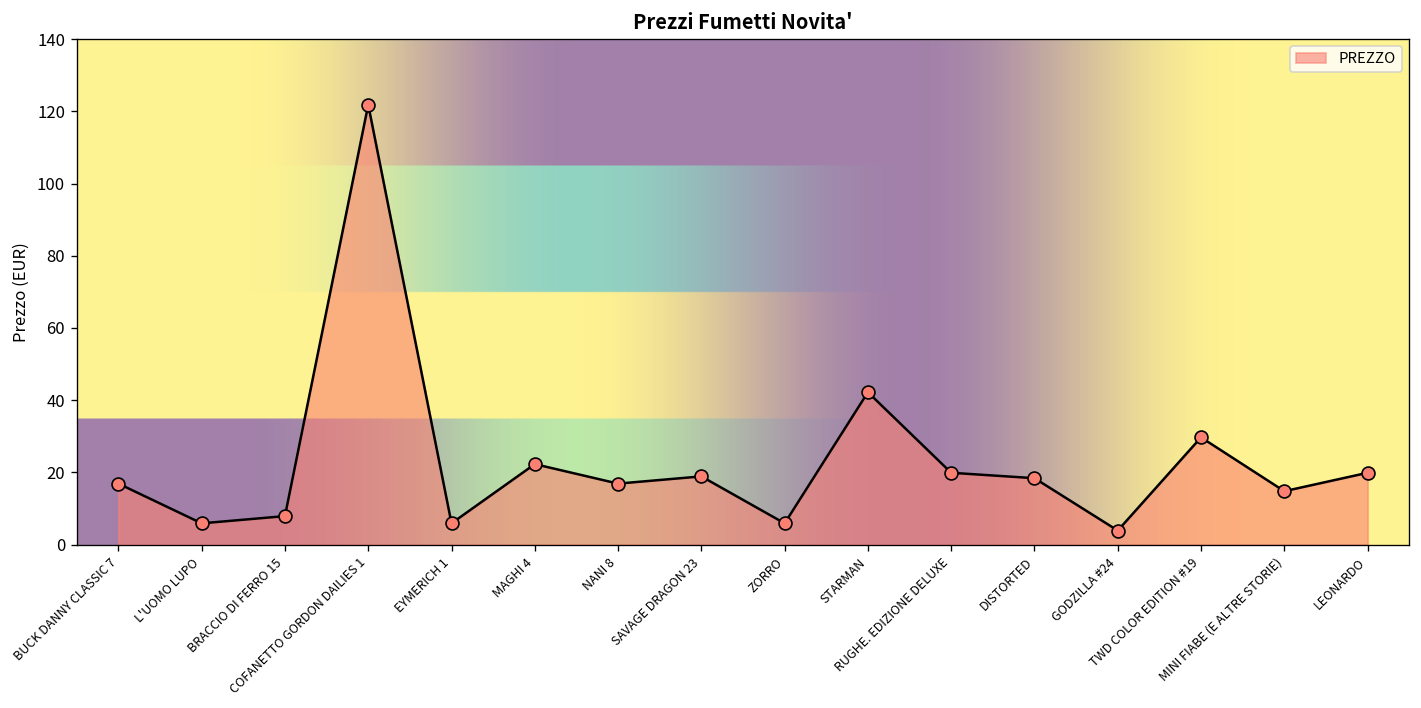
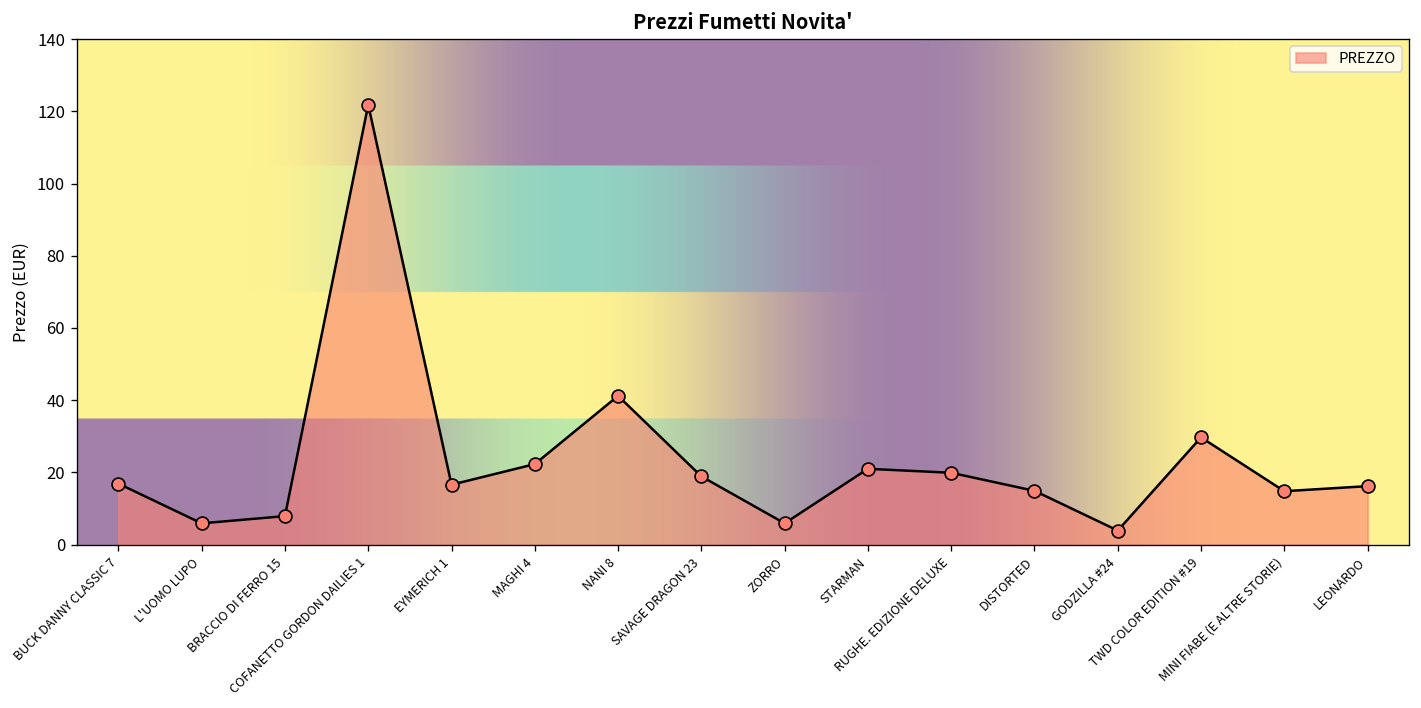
  {
    "BUCK DANNY CLASSIC 7": 17,
    "L'UOMO LUPO": 6,
    "BRACCIO DI FERRO 15": 8,
    "COFANETTO GORDON DAILIES 1": 122,
-   "EYMERICH 1": 6,
+   "EYMERICH 1": 17,
    "MAGHI 4": 22,
-   "NANI 8": 17,
+   "NANI 8": 41,
    "SAVAGE DRAGON 23": 19,
    "ZORRO": 6,
-   "STARMAN": 42,
+   "STARMAN": 21,
    "RUGHE. EDIZIONE DELUXE": 20,
-   "DISTORTED": 18,
+   "DISTORTED": 15,
    "GODZILLA #24": 4,
    "TWD COLOR EDITION #19": 30,
    "MINI FIABE (E ALTRE STORIE)": 15,
-   "LEONARDO": 20
+   "LEONARDO": 16
  }
